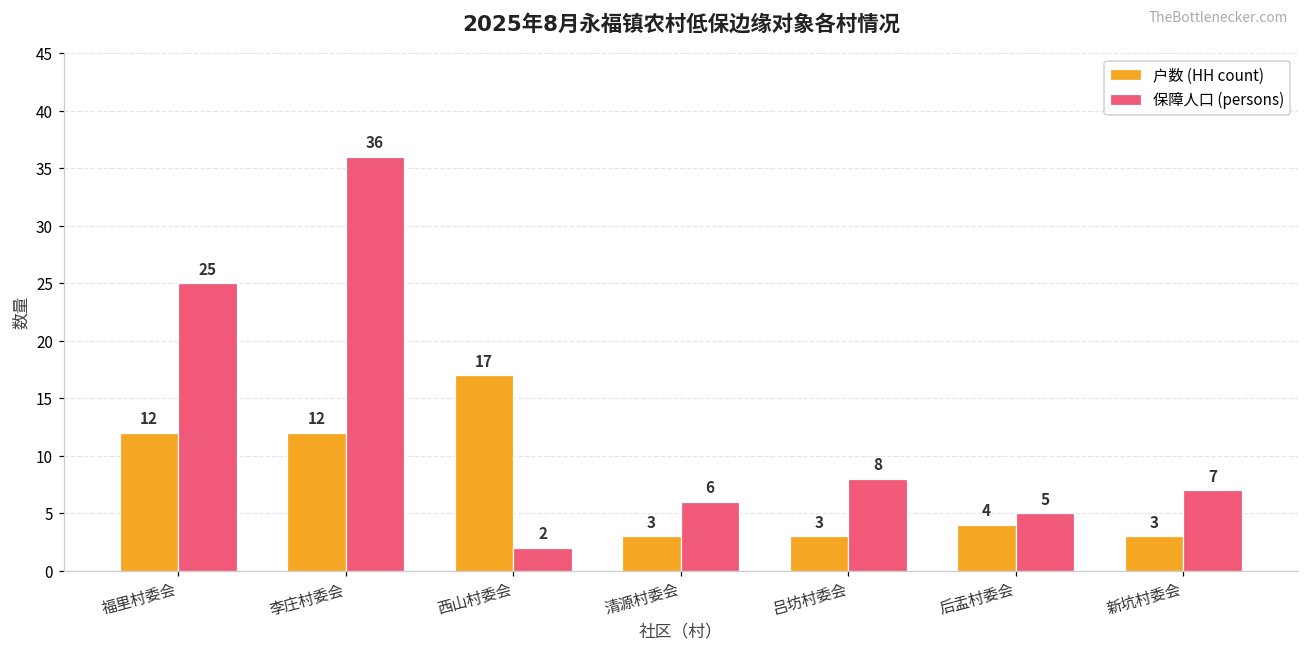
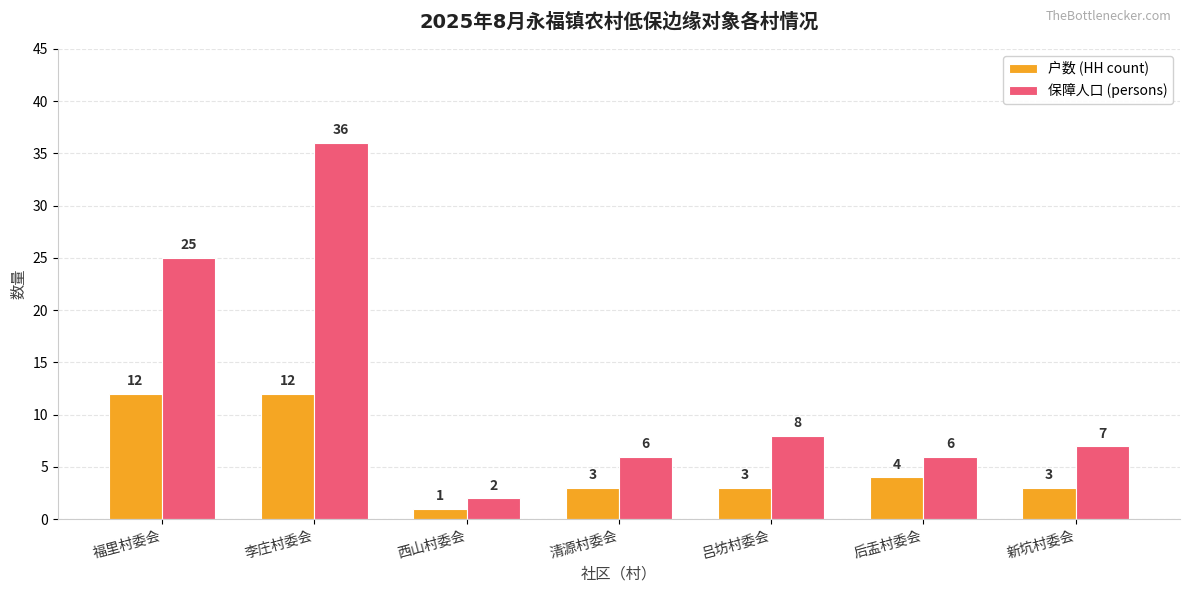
  {
    "户数 (HH count)": {
      "福里村委会": 12,
      "李庄村委会": 12,
-     "西山村委会": 17,
+     "西山村委会": 1,
      "清源村委会": 3,
      "吕坊村委会": 3,
      "后盂村委会": 4,
      "新坑村委会": 3
    },
    "保障人口 (persons)": {
      "福里村委会": 25,
      "李庄村委会": 36,
      "西山村委会": 2,
      "清源村委会": 6,
      "吕坊村委会": 8,
-     "后盂村委会": 5,
+     "后盂村委会": 6,
      "新坑村委会": 7
    }
  }
